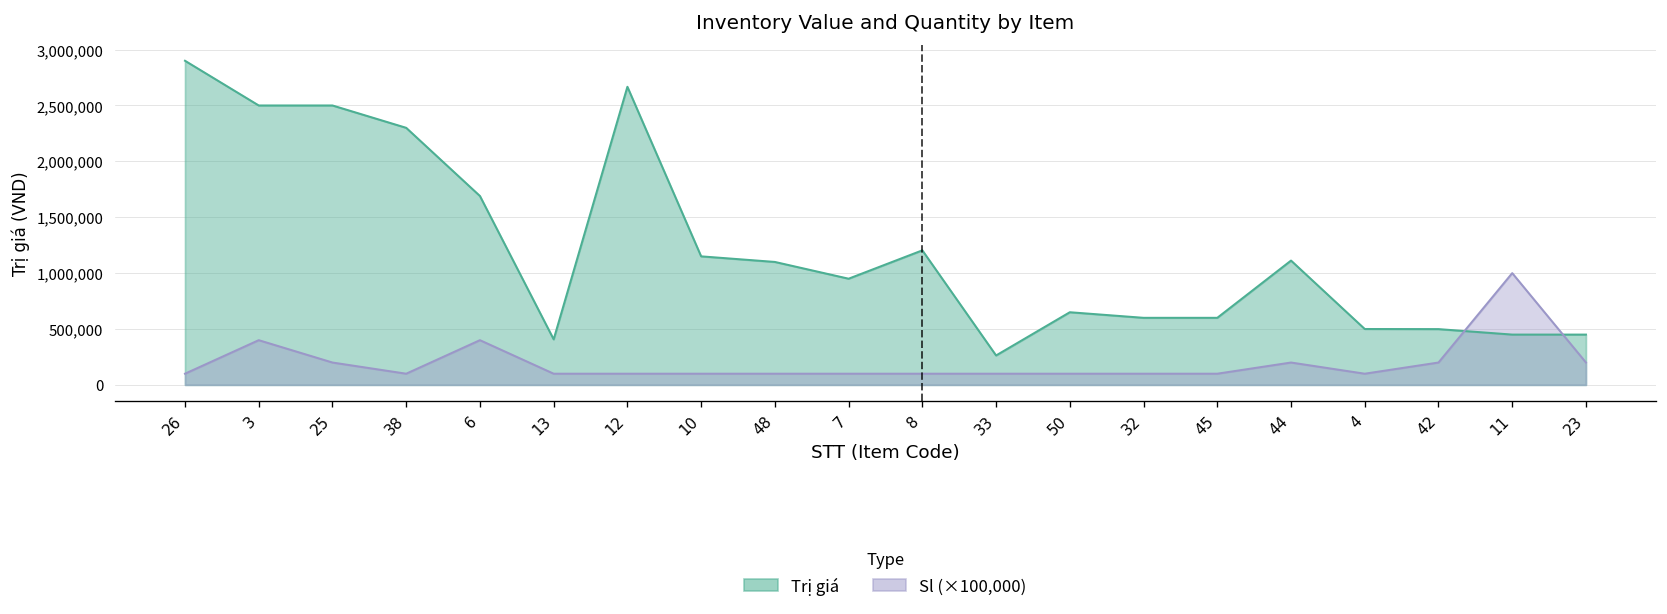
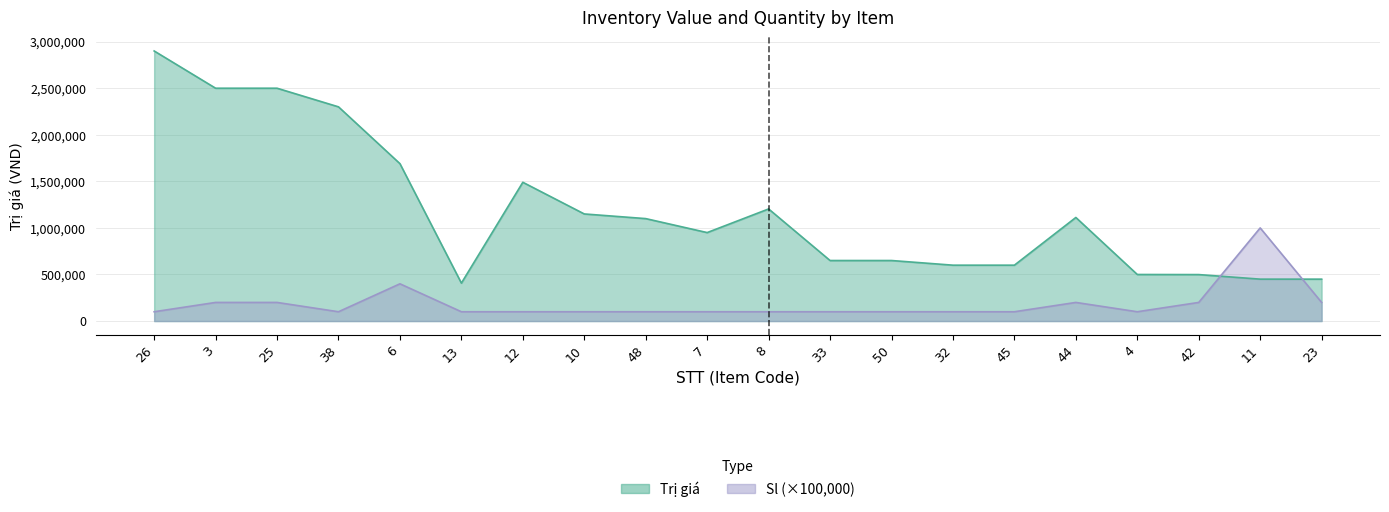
  {
    "Trị giá": {
      "26": "2,900,000",
      "3": "2,500,000",
      "25": "2,500,000",
      "38": "2,300,000",
      "6": "1,700,000",
      "13": "400,000",
-     "12": "2,700,000",
+     "12": "1,500,000",
      "10": "1,200,000",
      "48": "1,100,000",
      "7": "1,000,000",
      "8": "1,200,000",
-     "33": "300,000",
+     "33": "700,000",
      "50": "700,000",
      "32": "600,000",
      "45": "600,000",
      "44": "1,100,000",
      "4": "500,000",
      "42": "500,000",
      "11": "500,000",
      "23": "500,000"
    },
    "Sl (×100,000)": {
      "26": "100,000",
-     "3": "400,000",
+     "3": "200,000",
      "25": "200,000",
      "38": "100,000",
      "6": "400,000",
      "13": "100,000",
      "12": "100,000",
      "10": "100,000",
      "48": "100,000",
      "7": "100,000",
      "8": "100,000",
      "33": "100,000",
      "50": "100,000",
      "32": "100,000",
      "45": "100,000",
      "44": "200,000",
      "4": "100,000",
      "42": "200,000",
      "11": "1,000,000",
      "23": "200,000"
    }
  }
